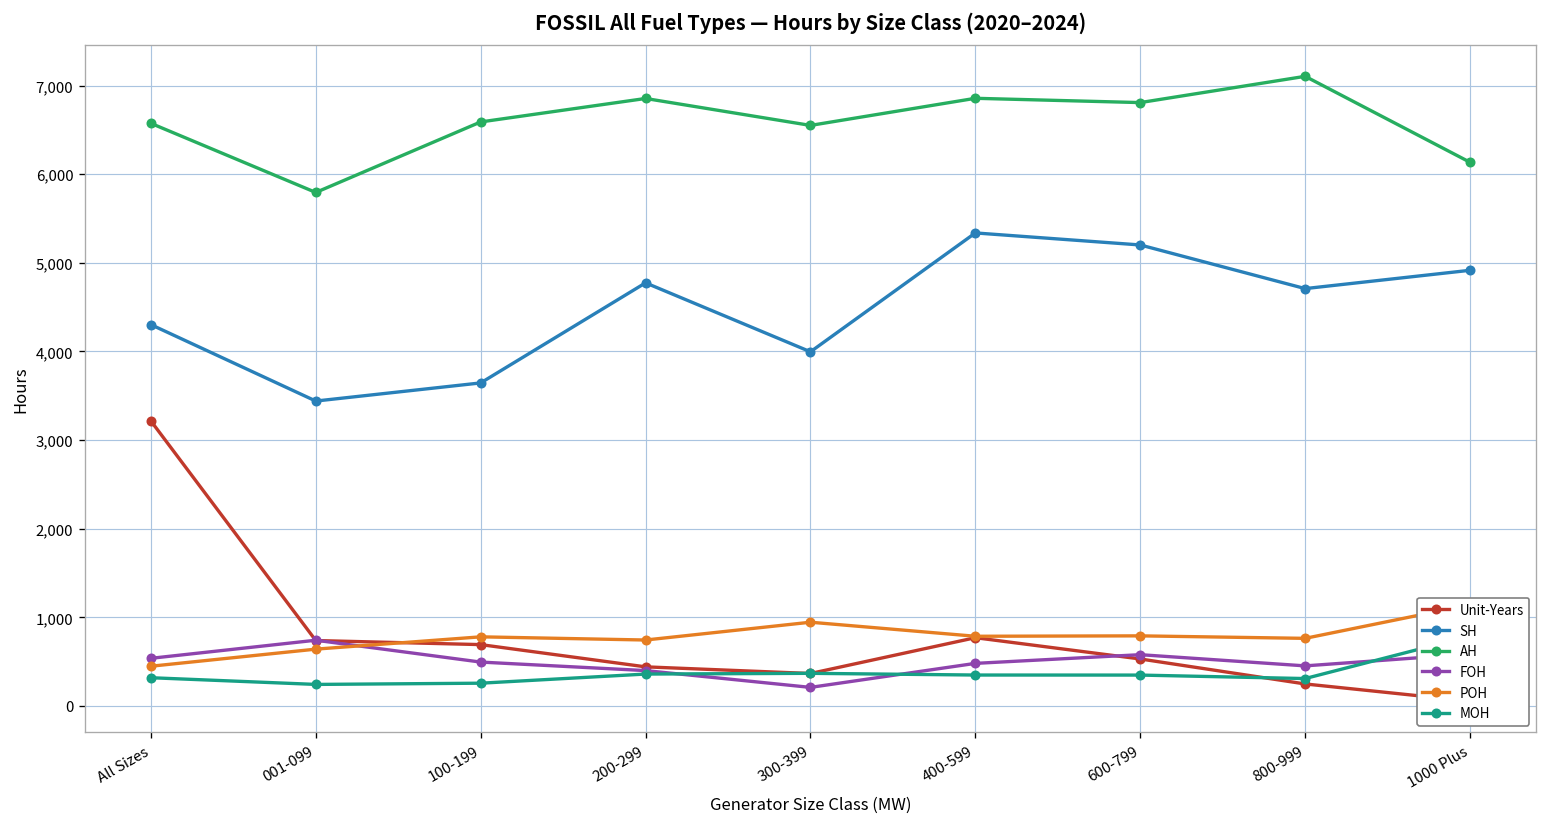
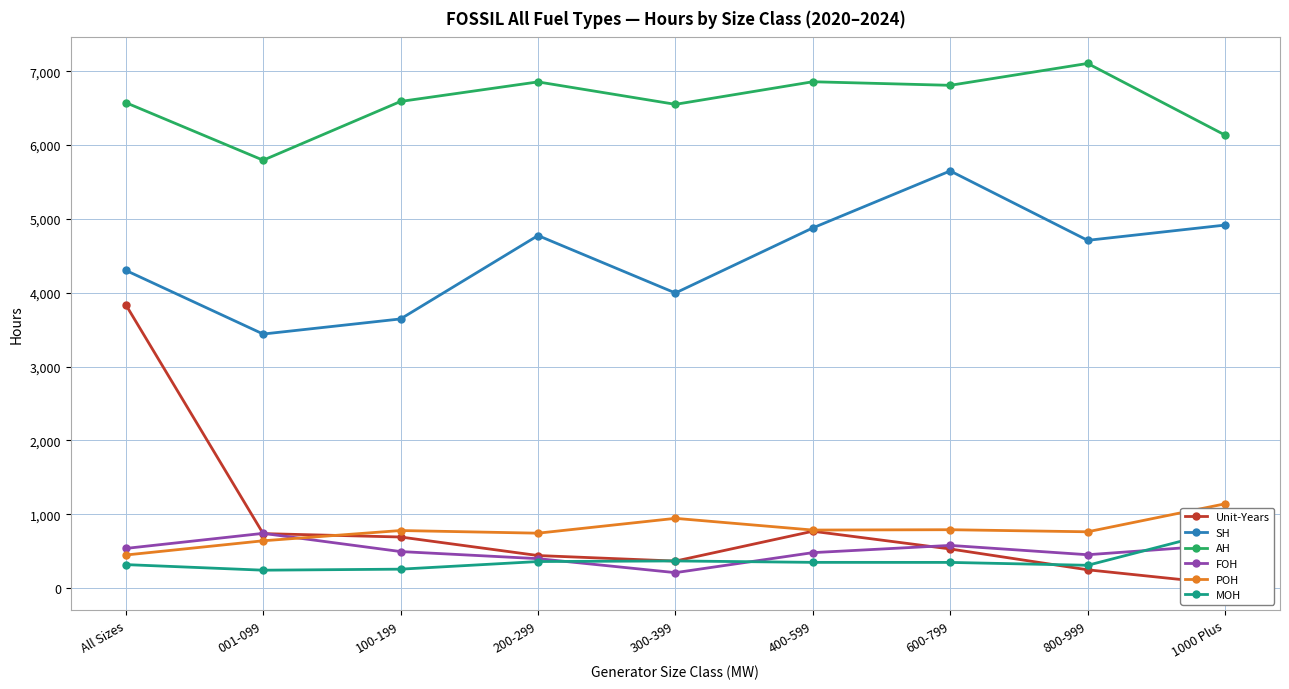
  {
    "Unit-Years": {
-     "All Sizes": "3,200",
+     "All Sizes": "3,800",
      "100-199": "700",
      "200-299": "400",
      "600-799": "500",
      "800-999": "200"
    },
    "SH": {
      "All Sizes": "4,300",
      "001-099": "3,400",
      "100-199": "3,600",
      "200-299": "4,800",
      "300-399": "4,000",
-     "400-599": "5,300",
-     "600-799": "5,200",
+     "400-599": "4,900",
+     "600-799": "5,600",
      "800-999": "4,700",
      "1000 Plus": "4,900"
    },
    "FOH": {
      "All Sizes": "500",
      "100-199": "500",
      "200-299": "400",
      "300-399": "200",
      "400-599": "500",
      "600-799": "600",
      "800-999": "500"
    },
    "POH": {
      "All Sizes": "400",
      "001-099": "600",
      "100-199": "800",
      "200-299": "700",
      "300-399": "900",
      "600-799": "800",
      "800-999": "800",
      "1000 Plus": "1,100"
    }
  }
